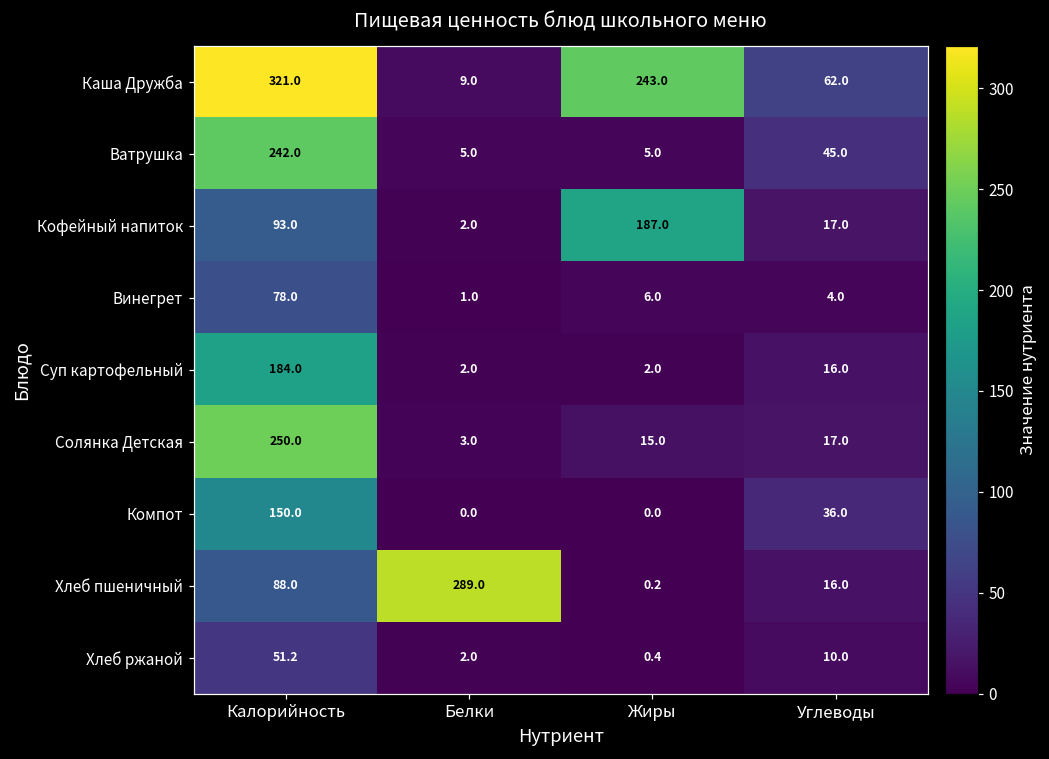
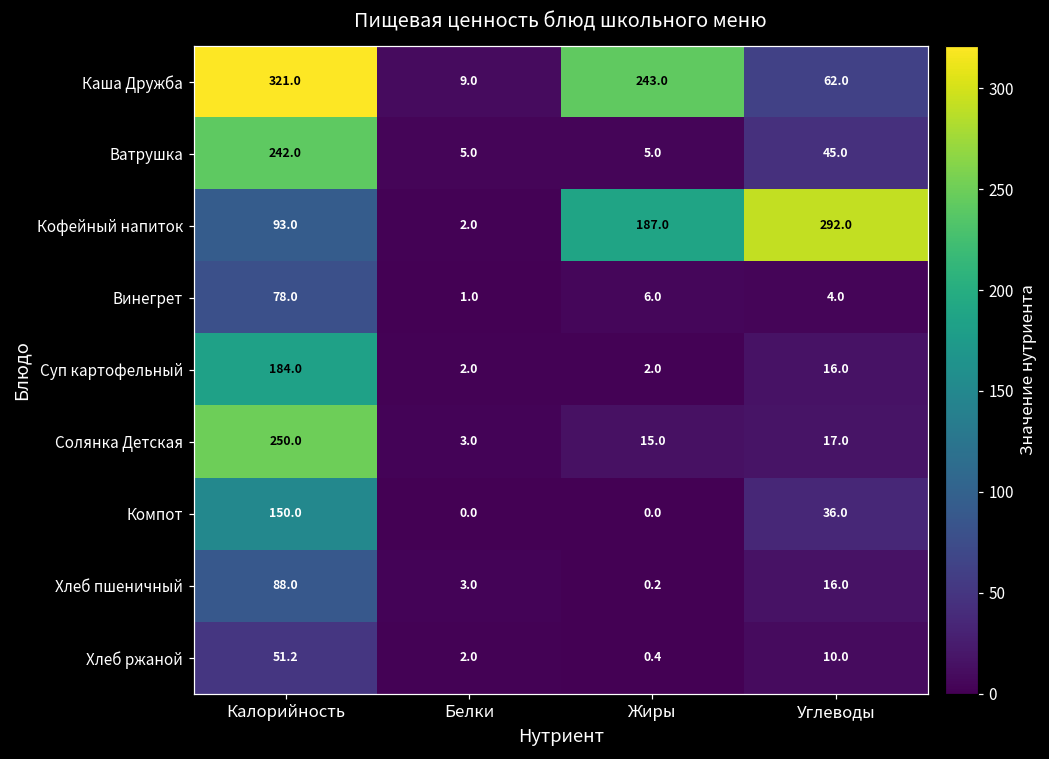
  {
    "Каша Дружба": {
      "Калорийность": 321.0,
      "Белки": 9.0,
      "Жиры": 243.0,
      "Углеводы": 62.0
    },
    "Ватрушка": {
      "Калорийность": 242.0,
      "Белки": 5.0,
      "Жиры": 5.0,
      "Углеводы": 45.0
    },
    "Кофейный напиток": {
      "Калорийность": 93.0,
      "Белки": 2.0,
      "Жиры": 187.0,
-     "Углеводы": 17.0
+     "Углеводы": 292.0
    },
    "Винегрет": {
      "Калорийность": 78.0,
      "Белки": 1.0,
      "Жиры": 6.0,
      "Углеводы": 4.0
    },
    "Суп картофельный": {
      "Калорийность": 184.0,
      "Белки": 2.0,
      "Жиры": 2.0,
      "Углеводы": 16.0
    },
    "Солянка Детская": {
      "Калорийность": 250.0,
      "Белки": 3.0,
      "Жиры": 15.0,
      "Углеводы": 17.0
    },
    "Компот": {
      "Калорийность": 150.0,
      "Белки": 0.0,
      "Жиры": 0.0,
      "Углеводы": 36.0
    },
    "Хлеб пшеничный": {
      "Калорийность": 88.0,
-     "Белки": 289.0,
+     "Белки": 3.0,
      "Жиры": 0.2,
      "Углеводы": 16.0
    },
    "Хлеб ржаной": {
      "Калорийность": 51.2,
      "Белки": 2.0,
      "Жиры": 0.4,
      "Углеводы": 10.0
    }
  }
